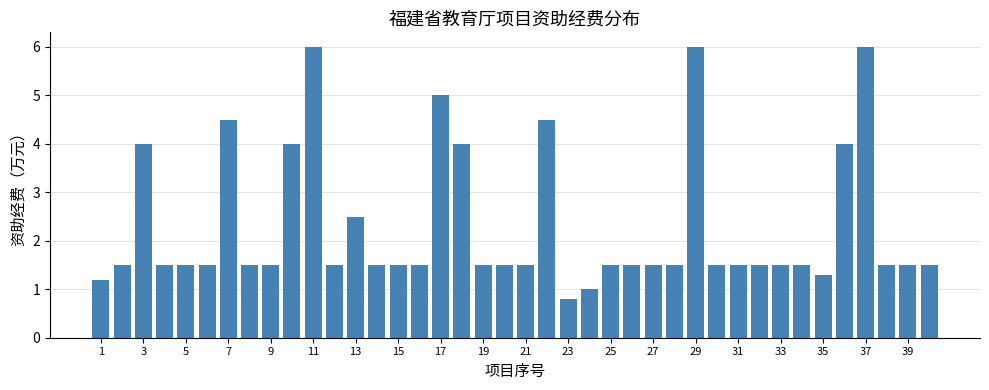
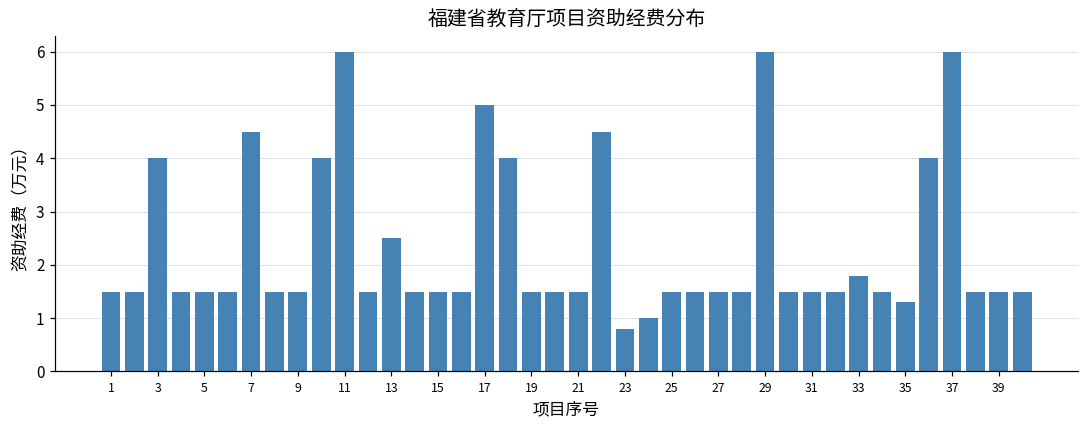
  {
-   "1": 1.2,
+   "1": 1.5,
    "3": 4.0,
    "5": 1.5,
    "7": 4.5,
    "9": 1.5,
    "11": 6.0,
    "13": 2.5,
    "15": 1.5,
    "17": 5.0,
    "19": 1.5,
    "21": 1.5,
    "23": 0.8,
    "25": 1.5,
    "27": 1.5,
    "29": 6.0,
    "31": 1.5,
-   "33": 1.5,
+   "33": 1.8,
    "35": 1.3,
    "37": 6.0,
    "39": 1.5
  }
